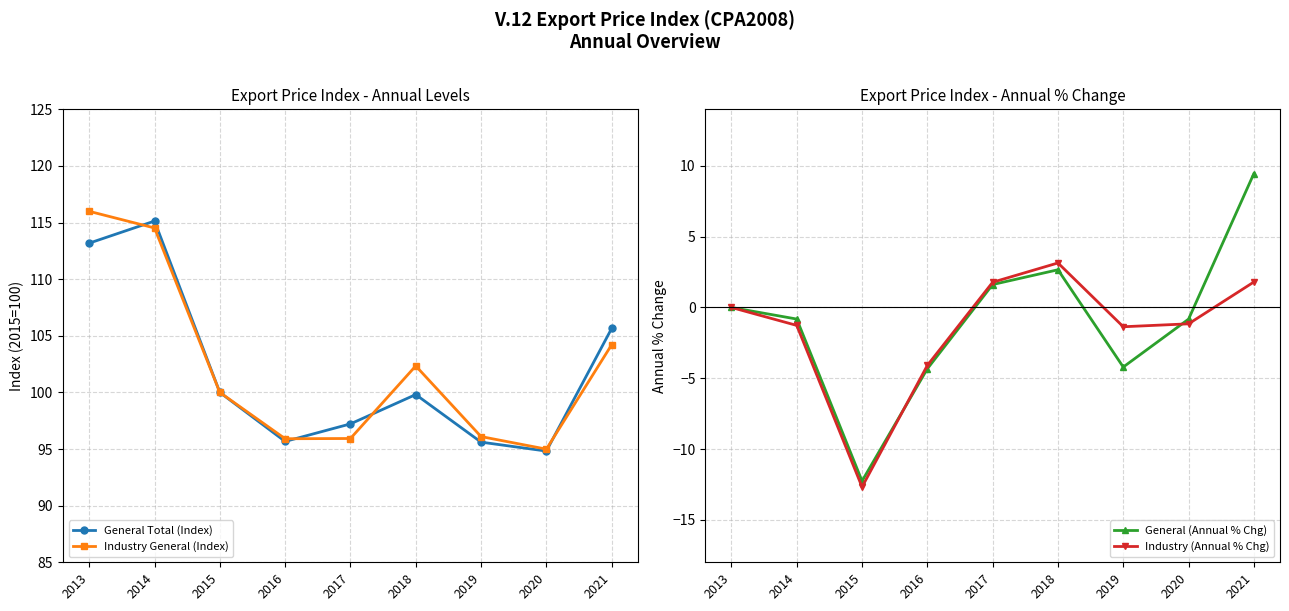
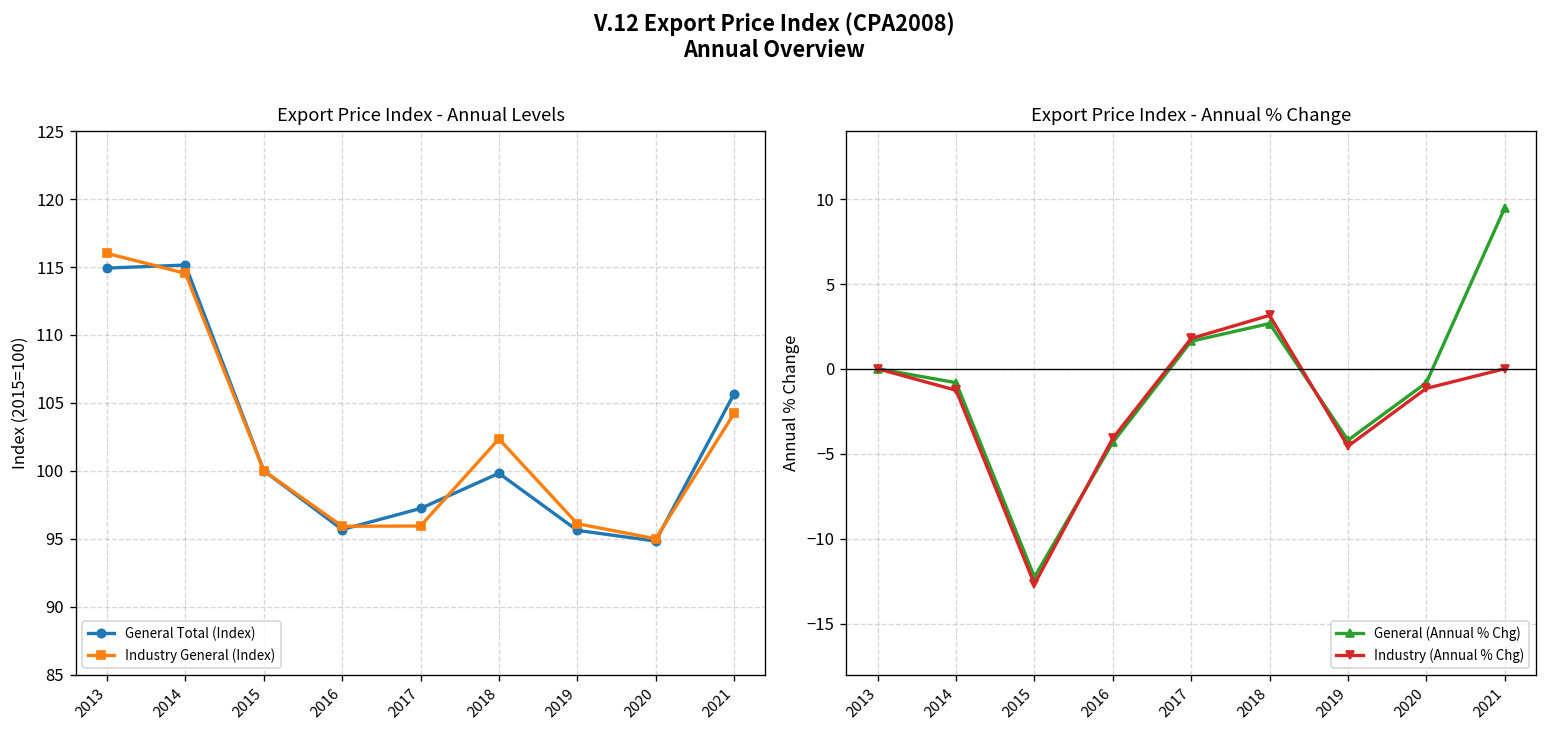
  {
    "Export Price Index - Annual Levels": {
      "General Total (Index)": {
-       "2013": 113.2,
+       "2013": 114.9,
        "2014": 115.1,
        "2016": 95.7,
        "2017": 97.2,
        "2018": 99.8,
        "2019": 95.6,
        "2021": 105.7
      },
      "Industry General (Index)": {
        "2013": 116.0,
        "2014": 114.5,
        "2016": 95.9,
        "2017": 95.9,
        "2018": 102.3,
        "2019": 96.1,
        "2021": 104.2
      }
    },
    "Export Price Index - Annual % Change": {
      "General (Annual % Chg)": {
        "2014": -0.8,
        "2015": -12.3,
        "2016": -4.3,
        "2018": 2.7,
        "2019": -4.2,
        "2020": -0.8,
        "2021": 9.5
      },
      "Industry (Annual % Chg)": {
        "2014": -1.3,
        "2015": -12.7,
        "2016": -4.1,
        "2018": 3.1,
-       "2019": -1.4,
+       "2019": -4.6,
        "2020": -1.2,
-       "2021": 1.8
+       "2021": 0.0
      }
    }
  }
